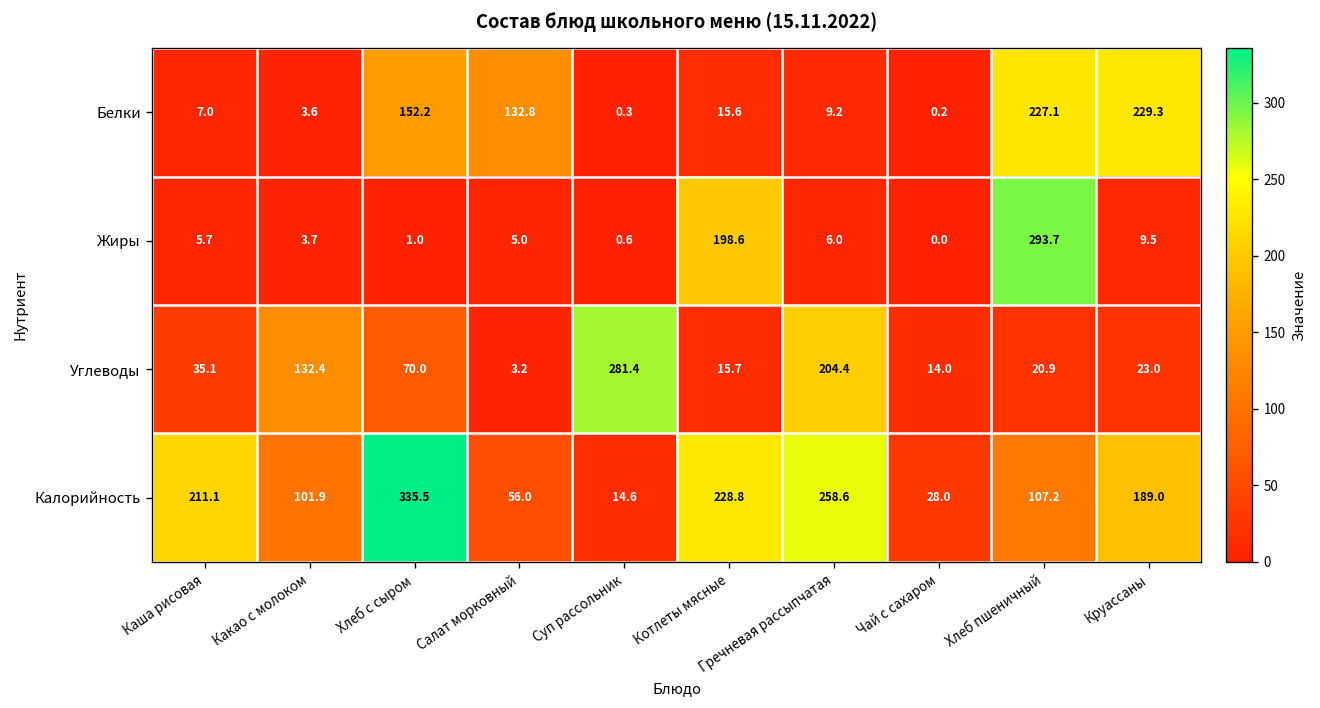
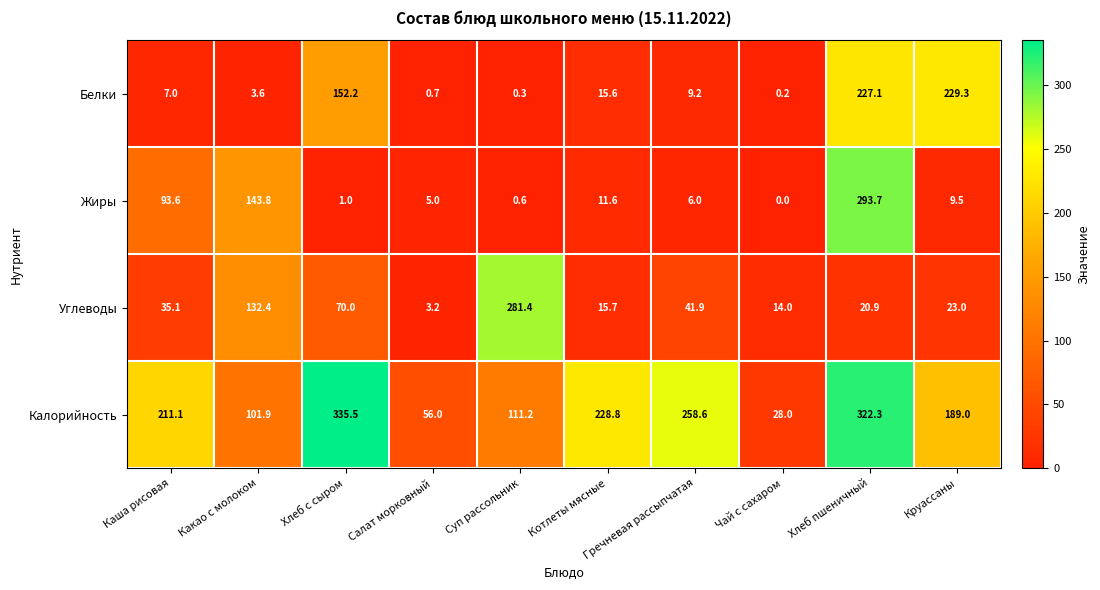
  {
    "Белки": {
      "Каша рисовая": 7.0,
      "Какао с молоком": 3.6,
      "Хлеб с сыром": 152.2,
-     "Салат морковный": 132.8,
+     "Салат морковный": 0.7,
      "Суп рассольник": 0.3,
      "Котлеты мясные": 15.6,
      "Гречневая рассыпчатая": 9.2,
      "Чай с сахаром": 0.2,
      "Хлеб пшеничный": 227.1,
      "Круассаны": 229.3
    },
    "Жиры": {
-     "Каша рисовая": 5.7,
-     "Какао с молоком": 3.7,
+     "Каша рисовая": 93.6,
+     "Какао с молоком": 143.8,
      "Хлеб с сыром": 1.0,
      "Салат морковный": 5.0,
      "Суп рассольник": 0.6,
-     "Котлеты мясные": 198.6,
+     "Котлеты мясные": 11.6,
      "Гречневая рассыпчатая": 6.0,
      "Чай с сахаром": 0.0,
      "Хлеб пшеничный": 293.7,
      "Круассаны": 9.5
    },
    "Углеводы": {
      "Каша рисовая": 35.1,
      "Какао с молоком": 132.4,
      "Хлеб с сыром": 70.0,
      "Салат морковный": 3.2,
      "Суп рассольник": 281.4,
      "Котлеты мясные": 15.7,
-     "Гречневая рассыпчатая": 204.4,
+     "Гречневая рассыпчатая": 41.9,
      "Чай с сахаром": 14.0,
      "Хлеб пшеничный": 20.9,
      "Круассаны": 23.0
    },
    "Калорийность": {
      "Каша рисовая": 211.1,
      "Какао с молоком": 101.9,
      "Хлеб с сыром": 335.5,
      "Салат морковный": 56.0,
-     "Суп рассольник": 14.6,
+     "Суп рассольник": 111.2,
      "Котлеты мясные": 228.8,
      "Гречневая рассыпчатая": 258.6,
      "Чай с сахаром": 28.0,
-     "Хлеб пшеничный": 107.2,
+     "Хлеб пшеничный": 322.3,
      "Круассаны": 189.0
    }
  }
